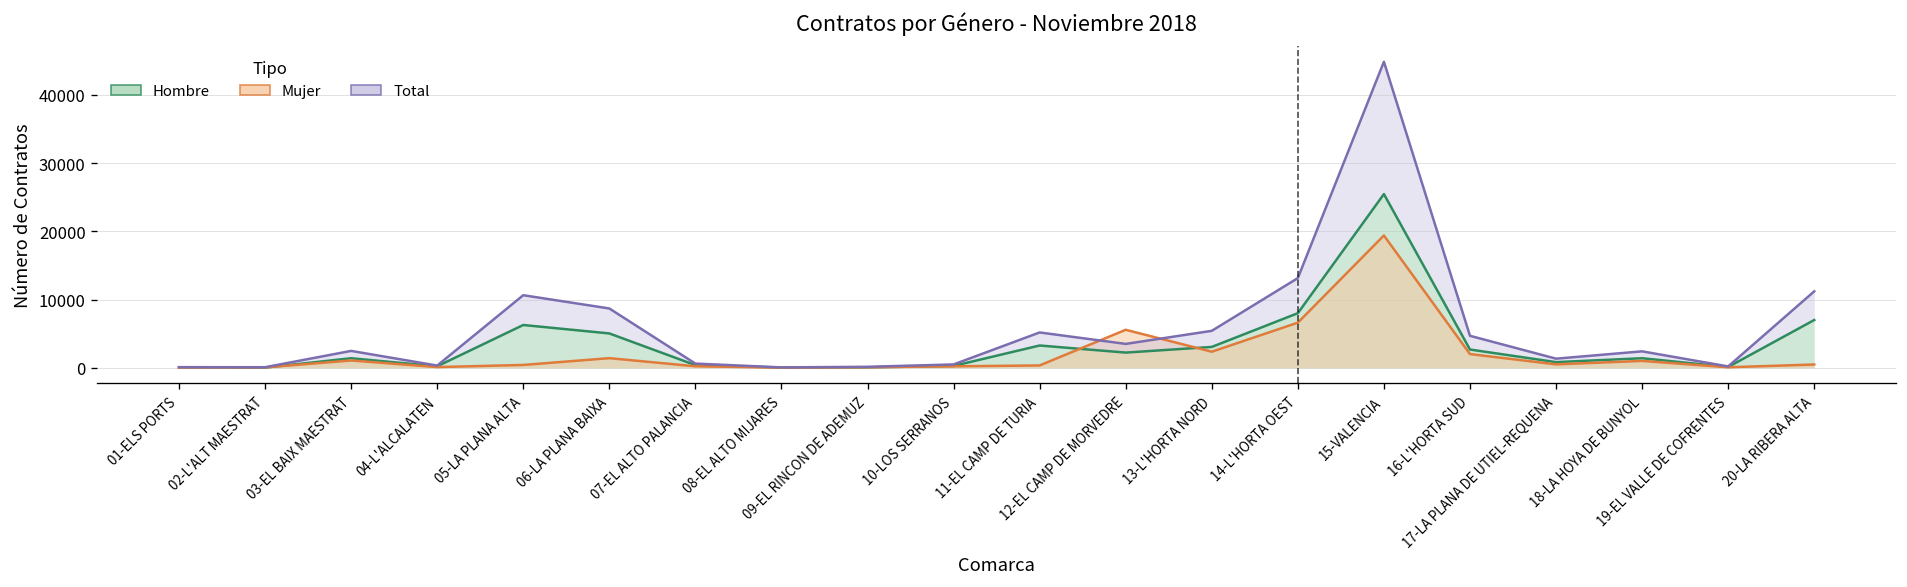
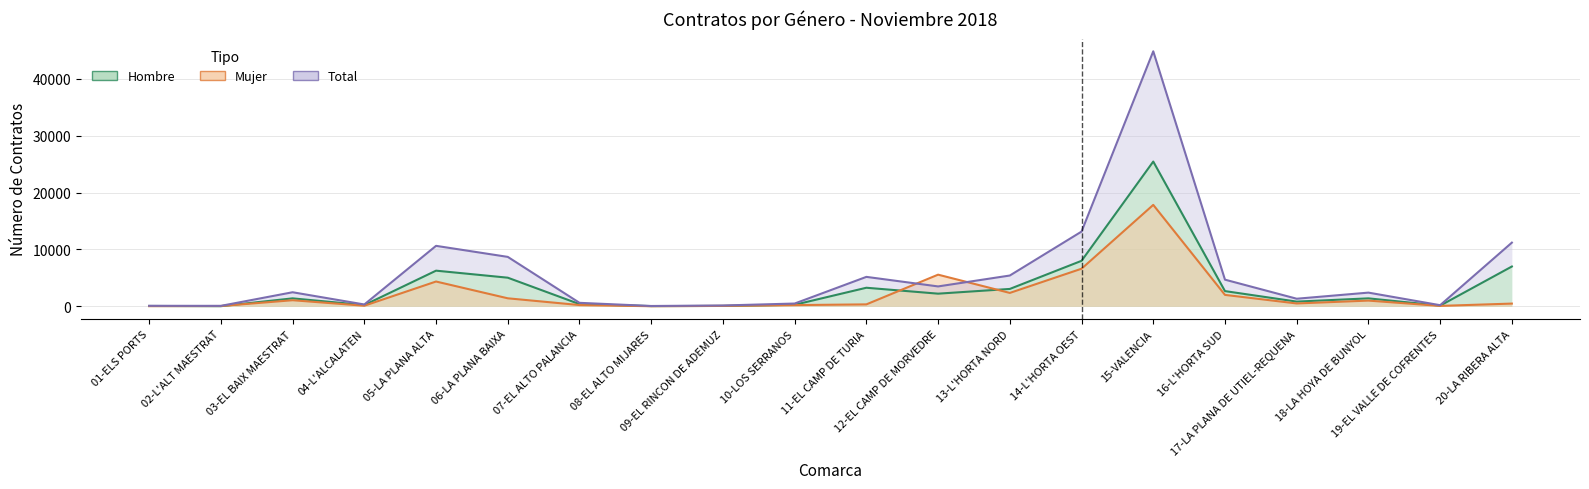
  {
    "Mujer": {
-     "05-LA PLANA ALTA": 0,
+     "05-LA PLANA ALTA": 4000,
      "06-LA PLANA BAIXA": 1000,
      "11-EL CAMP DE TURIA": 0,
      "12-EL CAMP DE MORVEDRE": 6000,
      "13-L'HORTA NORD": 2000,
      "14-L'HORTA OEST": 7000,
-     "15-VALENCIA": 19000,
+     "15-VALENCIA": 18000,
      "16-L'HORTA SUD": 2000,
      "20-LA RIBERA ALTA": 0
    }
  }
